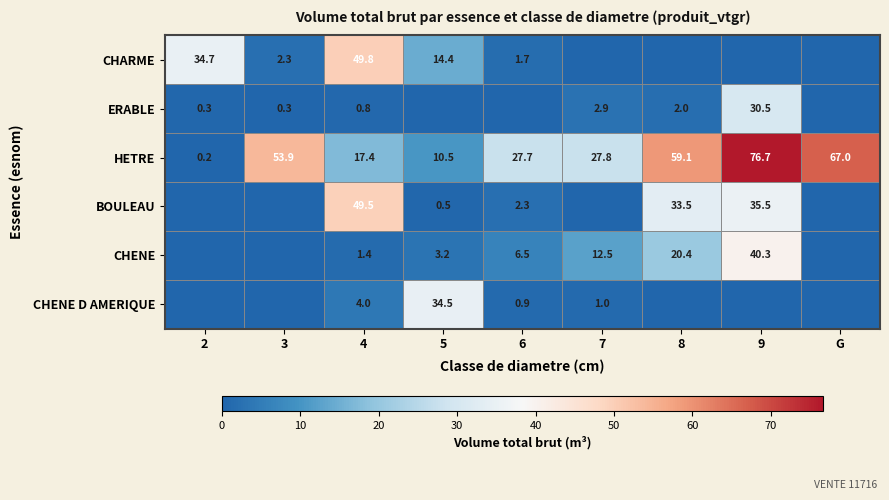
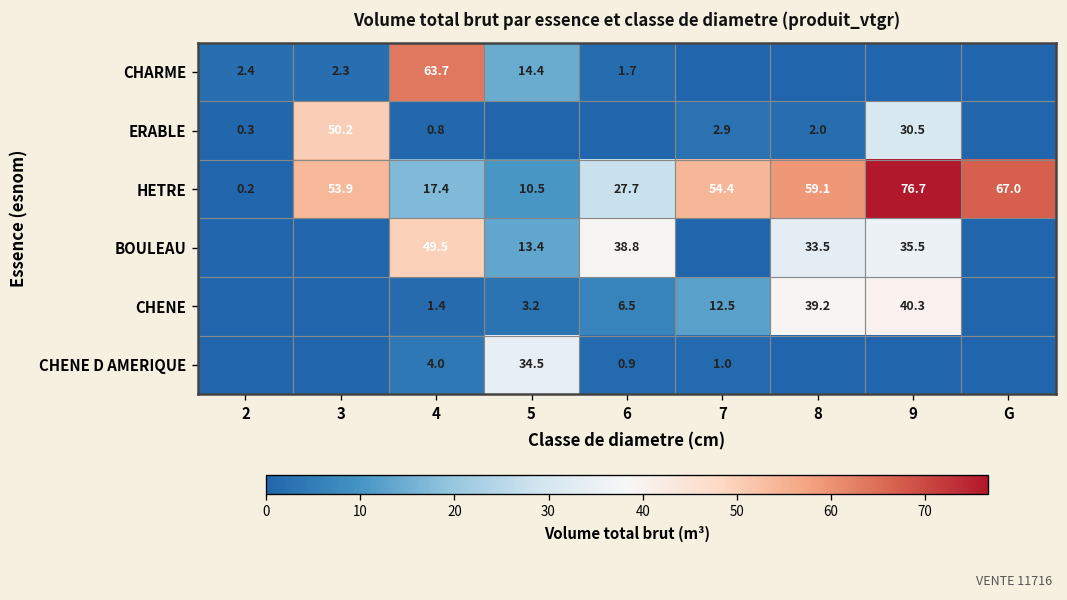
  {
    "CHARME": {
-     "2": 34.7,
+     "2": 2.4,
      "3": 2.3,
-     "4": 49.8,
+     "4": 63.7,
      "5": 14.4,
      "6": 1.7
    },
    "ERABLE": {
      "2": 0.3,
-     "3": 0.3,
+     "3": 50.2,
      "4": 0.8,
      "7": 2.9,
      "8": 2.0,
      "9": 30.5
    },
    "HETRE": {
      "2": 0.2,
      "3": 53.9,
      "4": 17.4,
      "5": 10.5,
      "6": 27.7,
-     "7": 27.8,
+     "7": 54.4,
      "8": 59.1,
      "9": 76.7,
      "G": 67.0
    },
    "BOULEAU": {
      "4": 49.5,
-     "5": 0.5,
-     "6": 2.3,
+     "5": 13.4,
+     "6": 38.8,
      "8": 33.5,
      "9": 35.5
    },
    "CHENE": {
      "4": 1.4,
      "5": 3.2,
      "6": 6.5,
      "7": 12.5,
-     "8": 20.4,
+     "8": 39.2,
      "9": 40.3
    },
    "CHENE D AMERIQUE": {
      "4": 4.0,
      "5": 34.5,
      "6": 0.9,
      "7": 1.0
    }
  }
